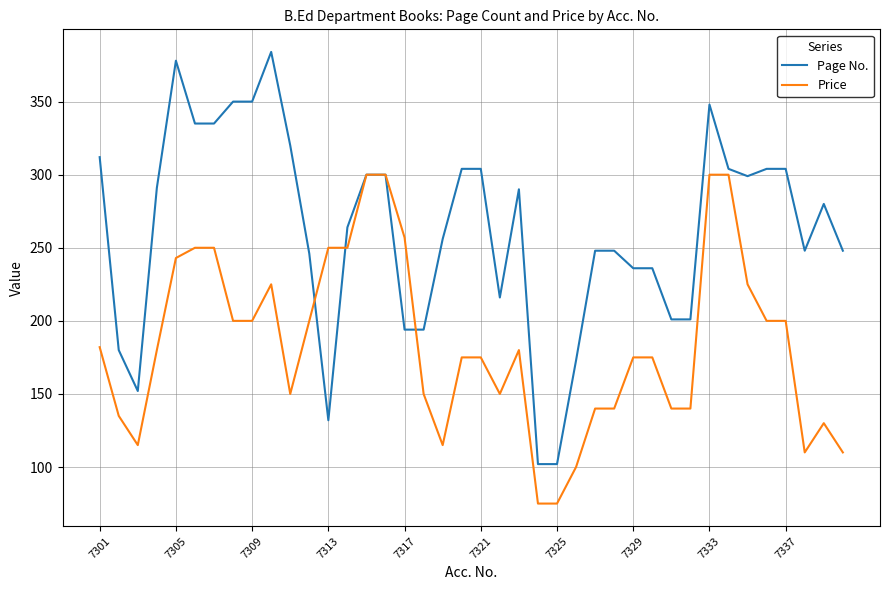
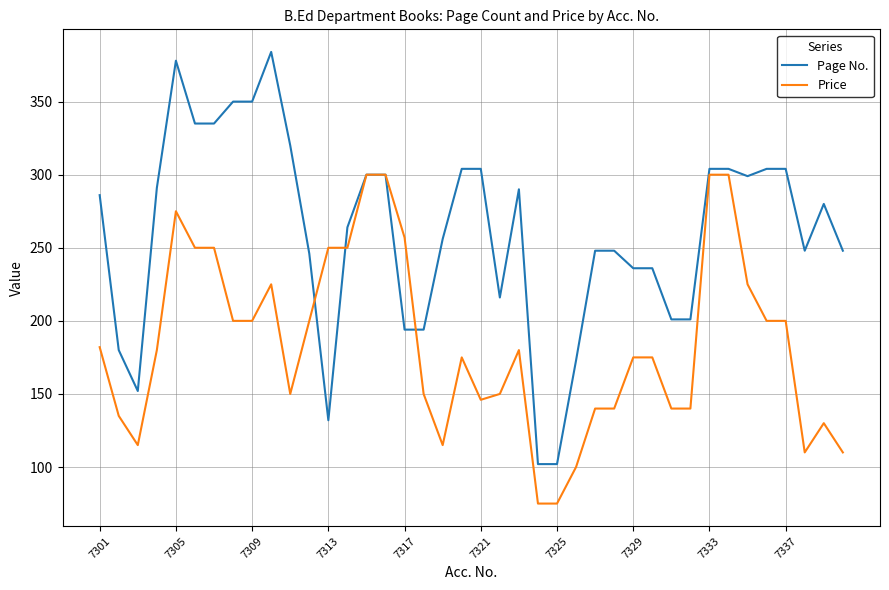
  {
    "Page No.": {
-     "7301": 312,
+     "7301": 286,
      "7305": 378,
      "7309": 350,
      "7313": 132,
      "7317": 194,
      "7321": 304,
      "7325": 102,
      "7329": 236,
-     "7333": 348,
+     "7333": 304,
      "7337": 304
    },
    "Price": {
      "7301": 182,
-     "7305": 243,
+     "7305": 275,
      "7309": 200,
      "7313": 250,
      "7317": 257,
-     "7321": 175,
+     "7321": 146,
      "7325": 75,
      "7329": 175,
      "7333": 300,
      "7337": 200
    }
  }
